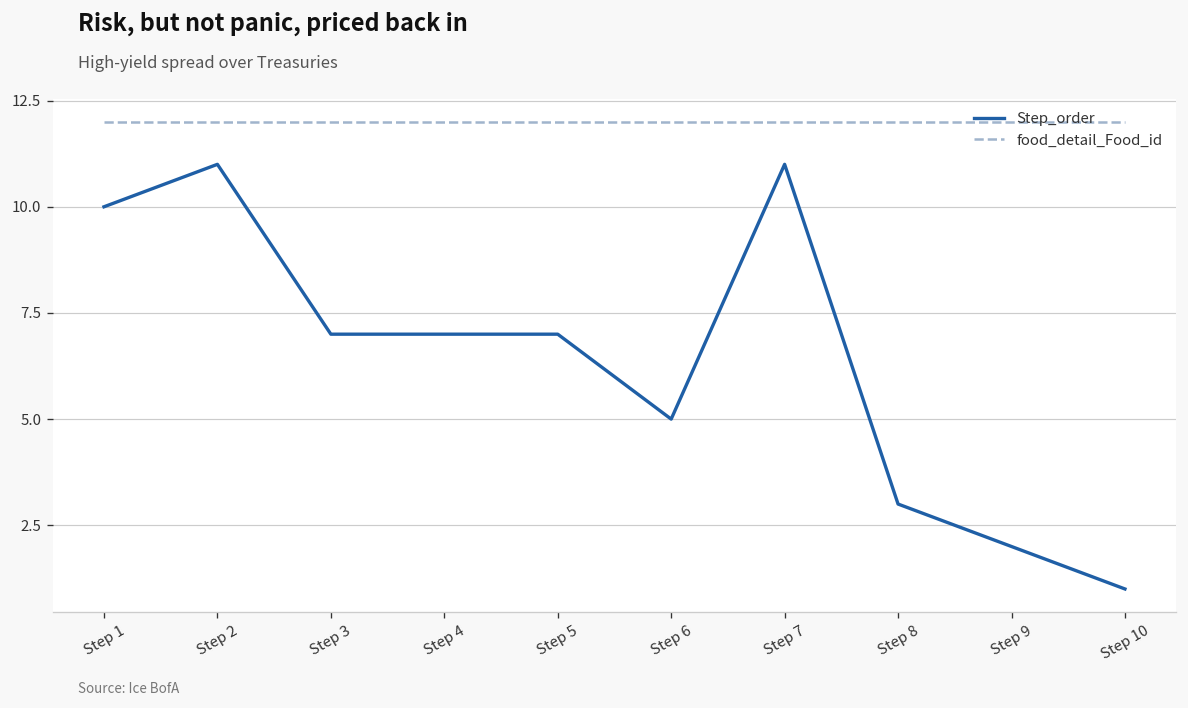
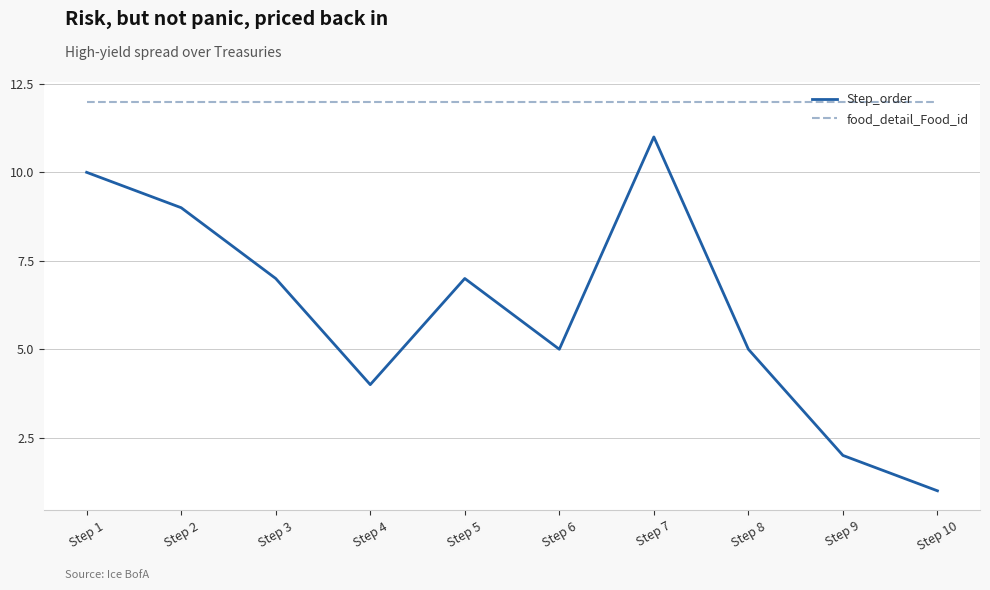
  {
    "Step_order": {
      "Step 1": 10,
-     "Step 2": 11,
+     "Step 2": 9,
      "Step 3": 7,
-     "Step 4": 7,
+     "Step 4": 4,
      "Step 5": 7,
      "Step 6": 5,
      "Step 7": 11,
-     "Step 8": 3,
+     "Step 8": 5,
      "Step 9": 2,
      "Step 10": 1
    },
    "food_detail_Food_id": {
      "Step 1": 12,
      "Step 2": 12,
      "Step 3": 12,
      "Step 4": 12,
      "Step 5": 12,
      "Step 6": 12,
      "Step 7": 12,
      "Step 8": 12,
      "Step 9": 12,
      "Step 10": 12
    }
  }
